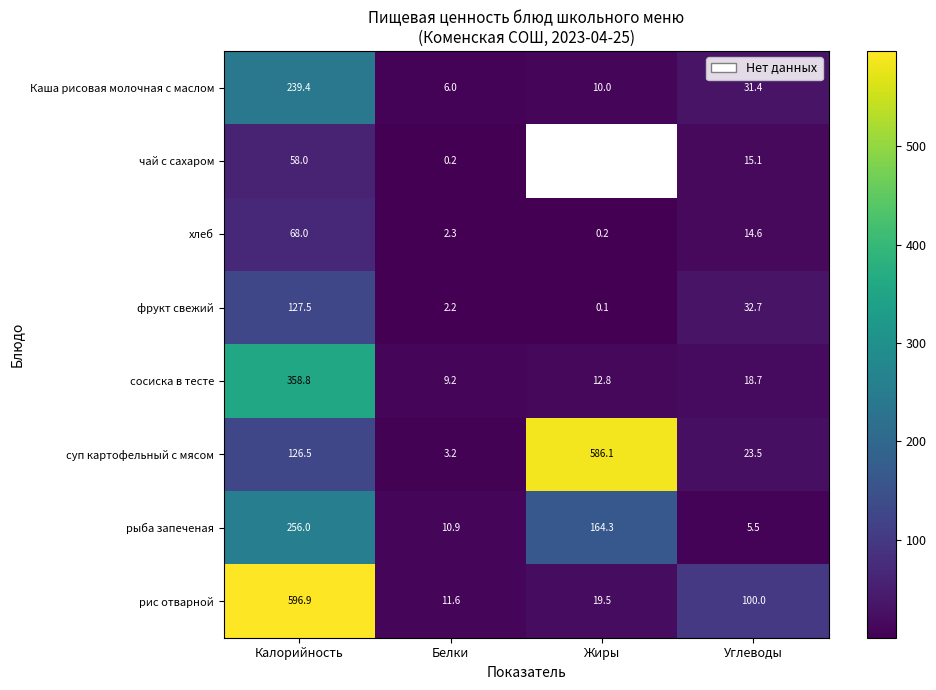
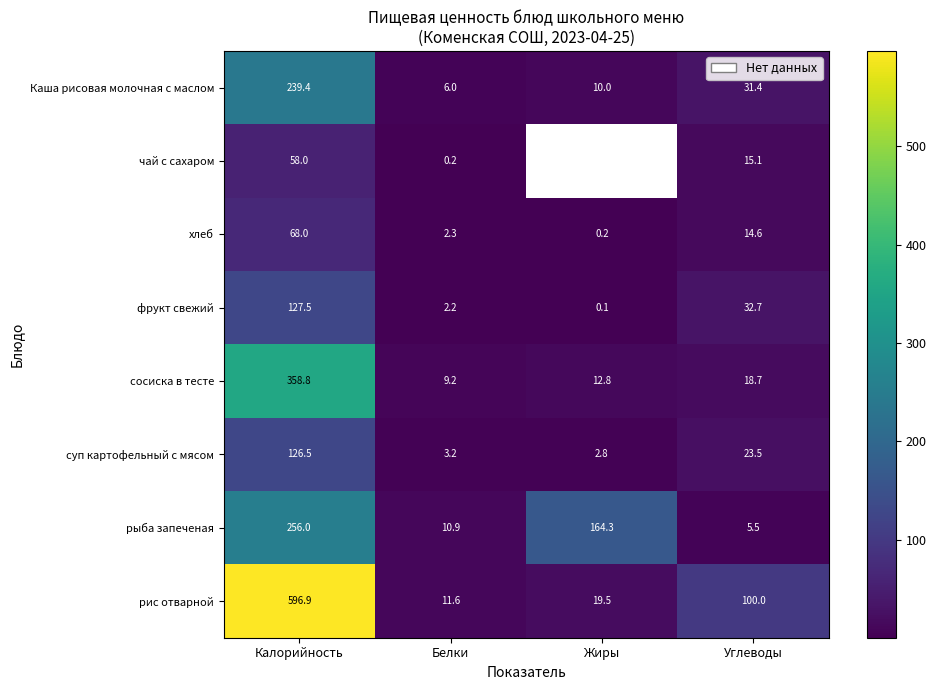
  {
    "Каша рисовая молочная с маслом": {
      "Калорийность": 239.4,
      "Белки": 6.0,
      "Жиры": 10.0,
      "Углеводы": 31.4
    },
    "чай с сахаром": {
      "Калорийность": 58.0,
      "Белки": 0.2,
      "Углеводы": 15.1
    },
    "хлеб": {
      "Калорийность": 68.0,
      "Белки": 2.3,
      "Жиры": 0.2,
      "Углеводы": 14.6
    },
    "фрукт свежий": {
      "Калорийность": 127.5,
      "Белки": 2.2,
      "Жиры": 0.1,
      "Углеводы": 32.7
    },
    "сосиска в тесте": {
      "Калорийность": 358.8,
      "Белки": 9.2,
      "Жиры": 12.8,
      "Углеводы": 18.7
    },
    "суп картофельный с мясом": {
      "Калорийность": 126.5,
      "Белки": 3.2,
-     "Жиры": 586.1,
+     "Жиры": 2.8,
      "Углеводы": 23.5
    },
    "рыба запеченая": {
      "Калорийность": 256.0,
      "Белки": 10.9,
      "Жиры": 164.3,
      "Углеводы": 5.5
    },
    "рис отварной": {
      "Калорийность": 596.9,
      "Белки": 11.6,
      "Жиры": 19.5,
      "Углеводы": 100.0
    }
  }
